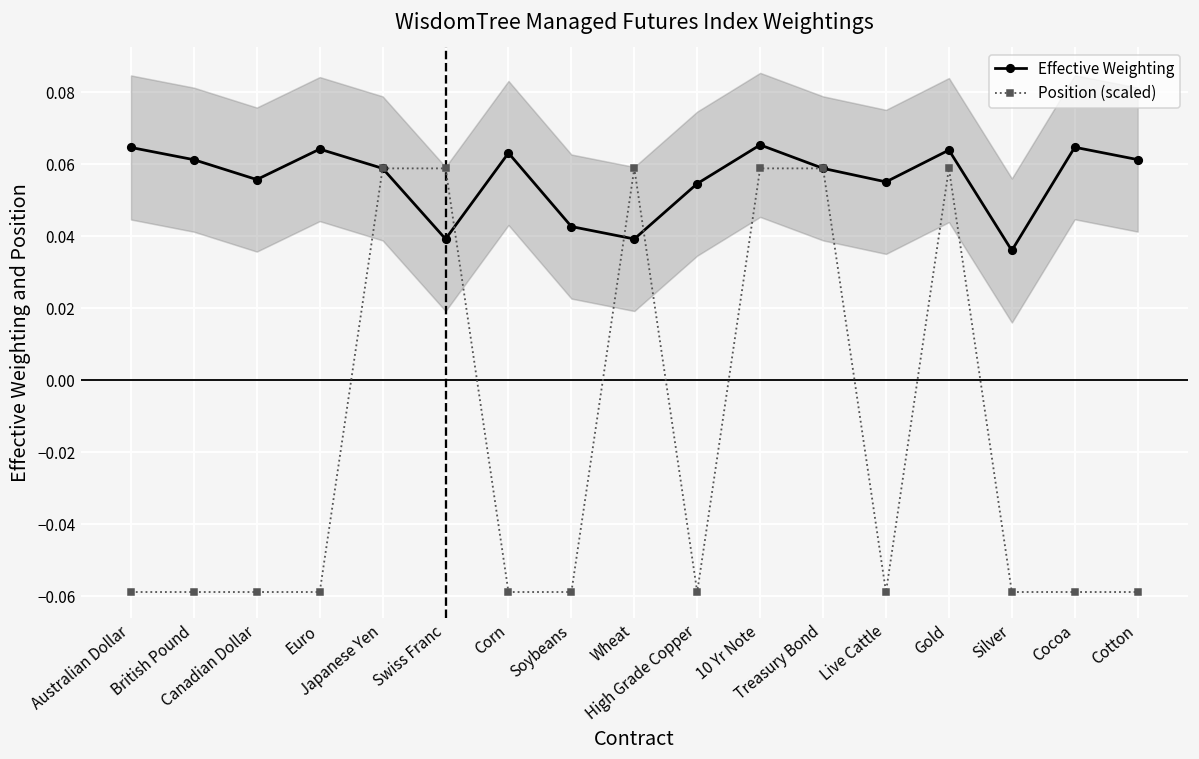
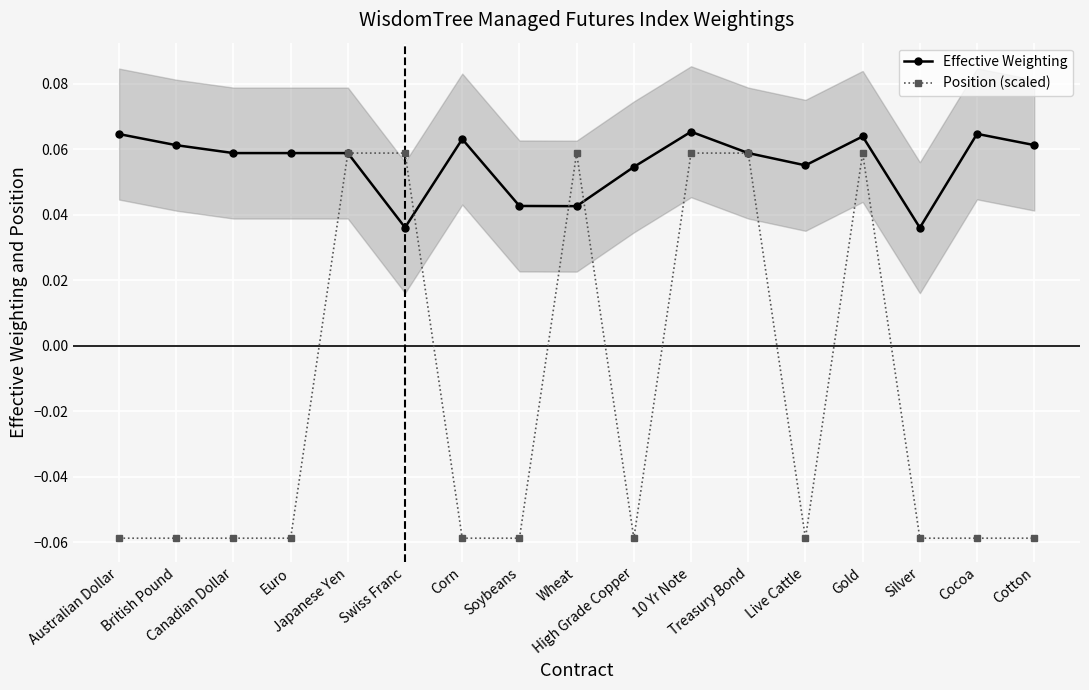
  {
    "Effective Weighting": {
      "Australian Dollar": 0.065,
      "British Pound": 0.061,
-     "Canadian Dollar": 0.056,
-     "Euro": 0.064,
-     "Swiss Franc": 0.039,
+     "Canadian Dollar": 0.059,
+     "Euro": 0.059,
+     "Swiss Franc": 0.036,
      "Corn": 0.063,
      "Soybeans": 0.043,
-     "Wheat": 0.039,
+     "Wheat": 0.043,
      "High Grade Copper": 0.055,
      "10 Yr Note": 0.065,
      "Live Cattle": 0.055,
      "Gold": 0.064,
      "Silver": 0.036,
      "Cocoa": 0.065,
      "Cotton": 0.061
    },
    "Position (scaled)": {
      "Australian Dollar": -0.059,
      "British Pound": -0.059,
      "Canadian Dollar": -0.059,
      "Euro": -0.059,
      "Corn": -0.059,
      "Soybeans": -0.059,
      "High Grade Copper": -0.059,
      "10 Yr Note": 0.059,
      "Live Cattle": -0.059,
      "Gold": 0.059,
      "Silver": -0.059,
      "Cocoa": -0.059,
      "Cotton": -0.059
    }
  }
